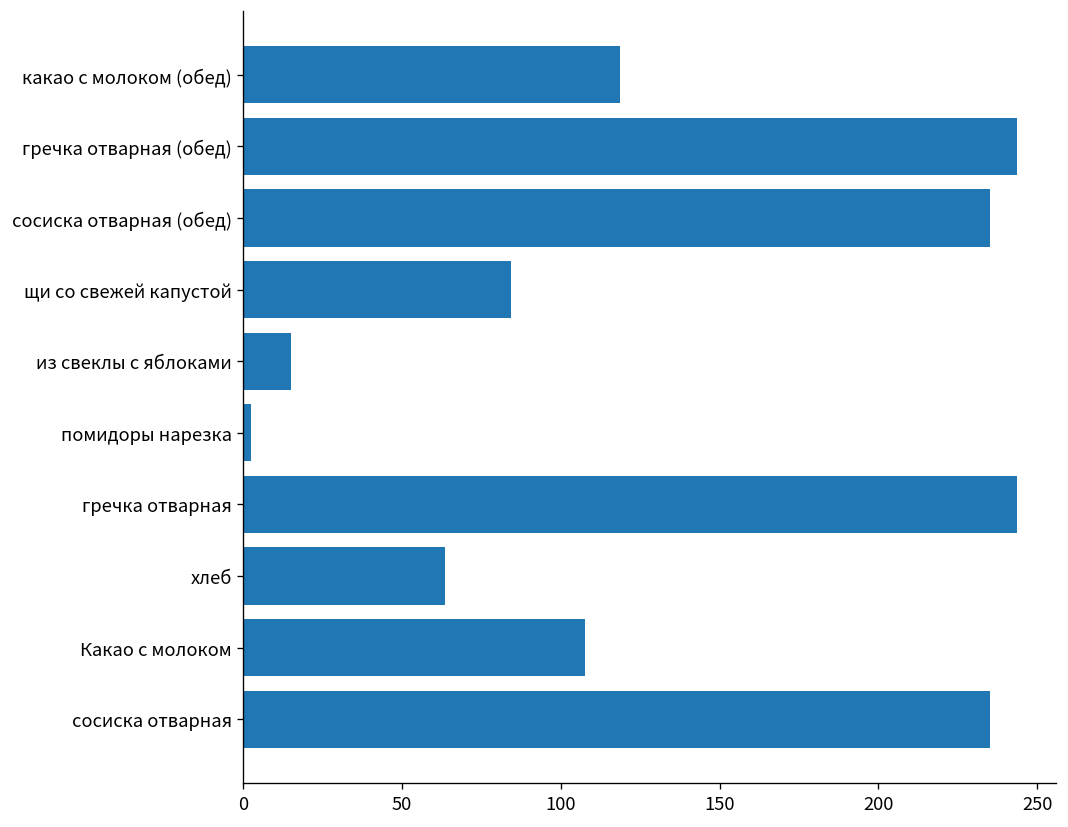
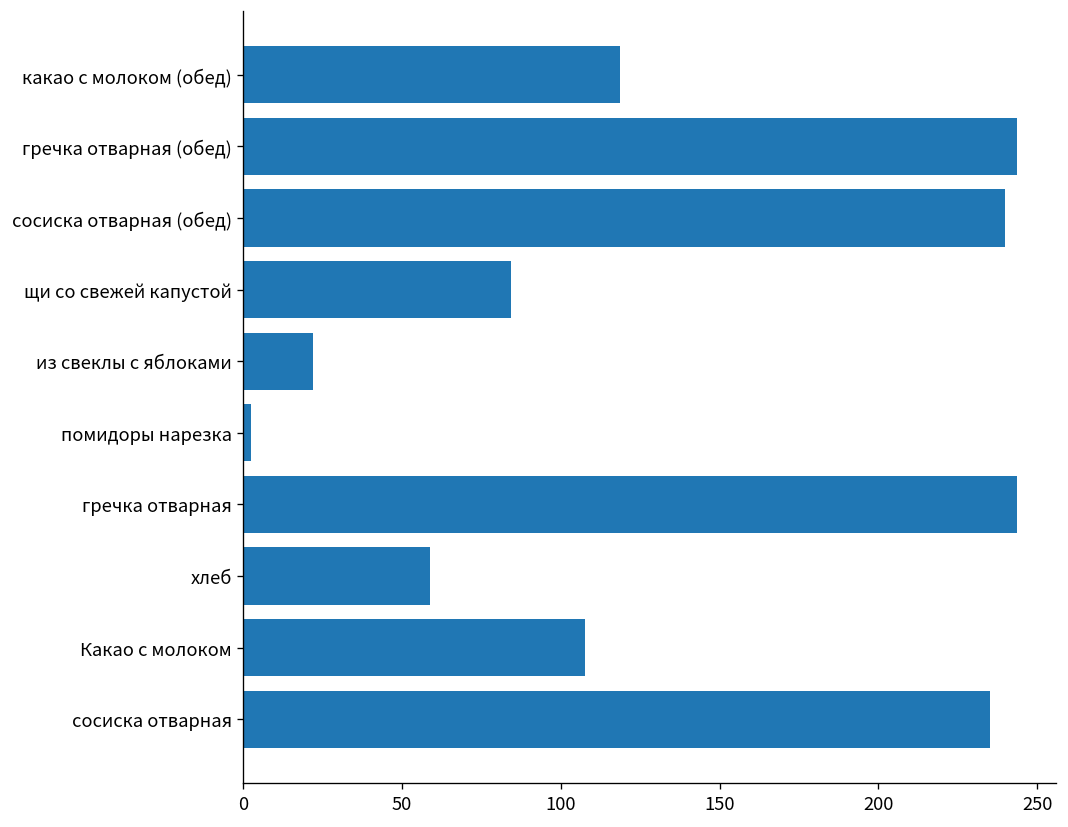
  {
    "какао с молоком (обед)": 119,
    "гречка отварная (обед)": 244,
-   "сосиска отварная (обед)": 235,
+   "сосиска отварная (обед)": 240,
    "щи со свежей капустой": 84,
-   "из свеклы с яблоками": 15,
+   "из свеклы с яблоками": 22,
    "помидоры нарезка": 3,
    "гречка отварная": 244,
-   "хлеб": 64,
+   "хлеб": 59,
    "Какао с молоком": 108,
    "сосиска отварная": 235
  }
